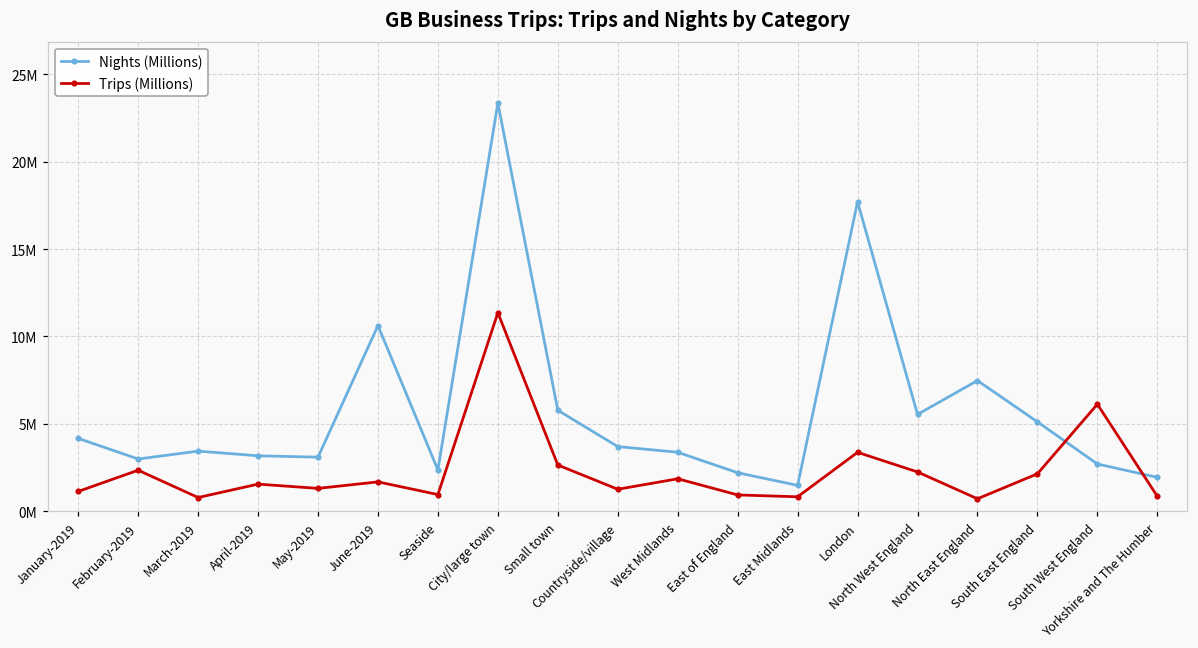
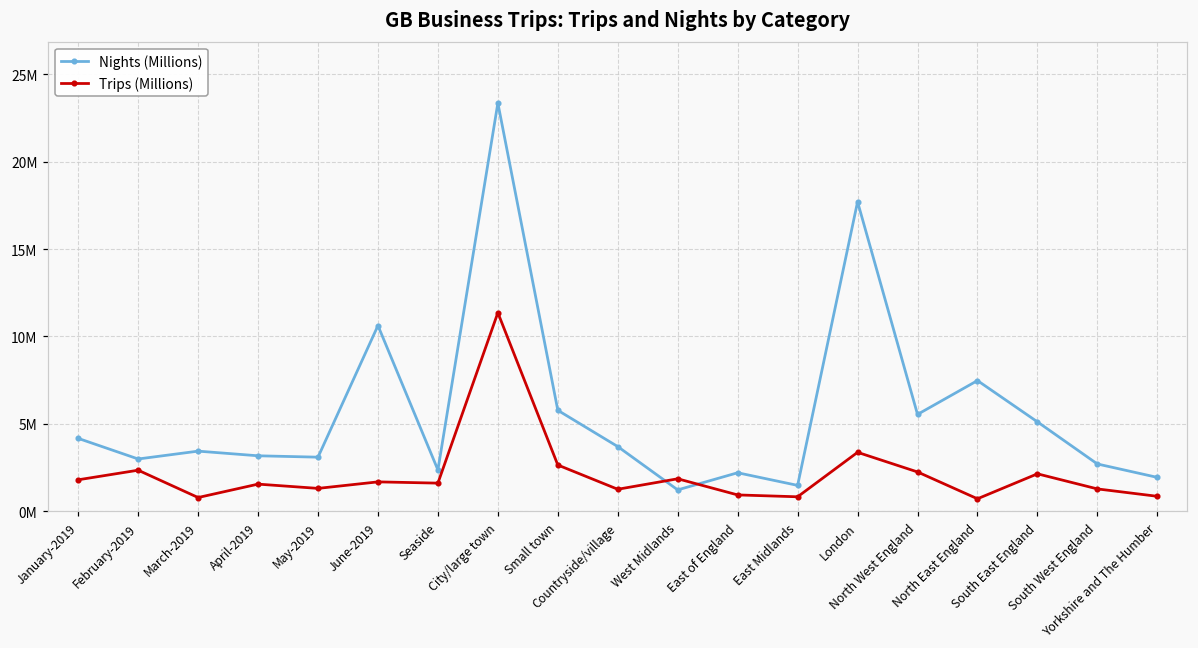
  {
    "Nights (Millions)": {
      "January-2019": 4200000,
      "February-2019": 3000000,
      "March-2019": 3400000,
      "April-2019": 3200000,
      "May-2019": 3100000,
      "June-2019": 10600000,
      "Seaside": 2400000,
      "City/large town": 23400000,
      "Small town": 5800000,
      "Countryside/village": 3700000,
-     "West Midlands": 3400000,
+     "West Midlands": 1200000,
      "East of England": 2200000,
      "East Midlands": 1500000,
      "London": 17700000,
      "North West England": 5500000,
      "North East England": 7500000,
      "South East England": 5100000,
      "South West England": 2700000,
      "Yorkshire and The Humber": 1900000
    },
    "Trips (Millions)": {
-     "January-2019": 1100000,
+     "January-2019": 1800000,
      "February-2019": 2300000,
      "March-2019": 800000,
      "April-2019": 1500000,
      "May-2019": 1300000,
      "June-2019": 1700000,
-     "Seaside": 1000000,
+     "Seaside": 1600000,
      "City/large town": 11400000,
      "Small town": 2600000,
      "Countryside/village": 1300000,
      "West Midlands": 1900000,
      "East of England": 900000,
      "East Midlands": 800000,
      "London": 3400000,
      "North West England": 2200000,
      "North East England": 700000,
      "South East England": 2100000,
-     "South West England": 6100000,
+     "South West England": 1300000,
      "Yorkshire and The Humber": 900000
    }
  }
